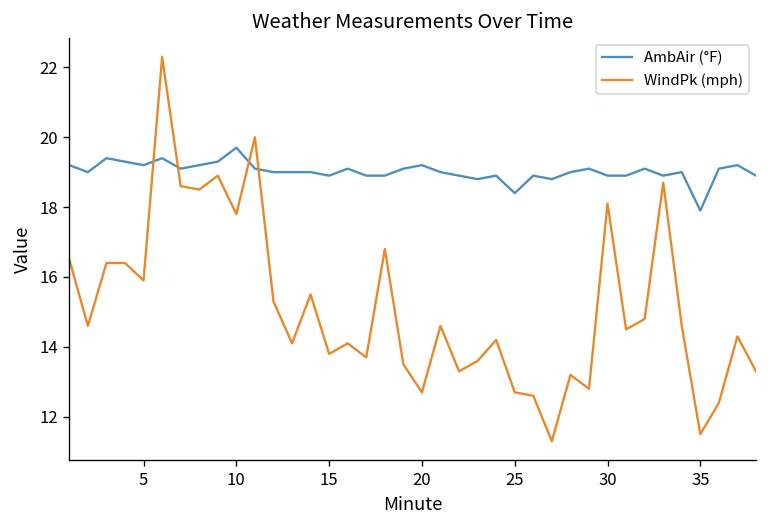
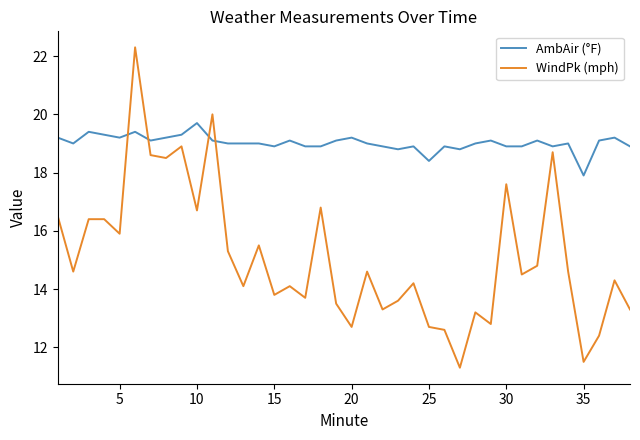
  {
    "AmbAir (°F)": {
      "5": 19.2,
      "10": 19.7,
      "15": 18.9,
      "20": 19.2,
      "25": 18.4,
      "30": 18.9,
      "35": 17.9
    },
    "WindPk (mph)": {
      "5": 15.9,
-     "10": 17.8,
+     "10": 16.7,
      "15": 13.8,
      "20": 12.7,
      "25": 12.7,
-     "30": 18.1,
+     "30": 17.6,
      "35": 11.5
    }
  }
